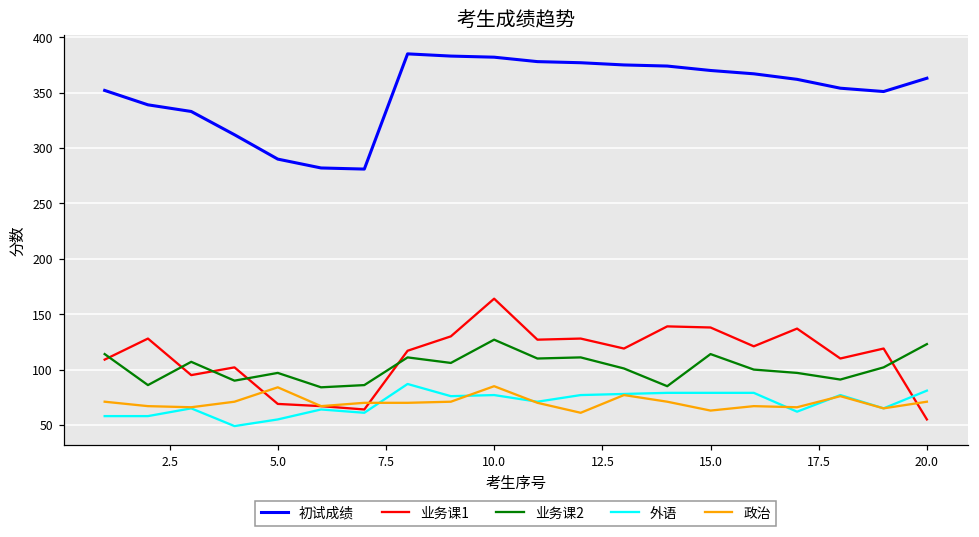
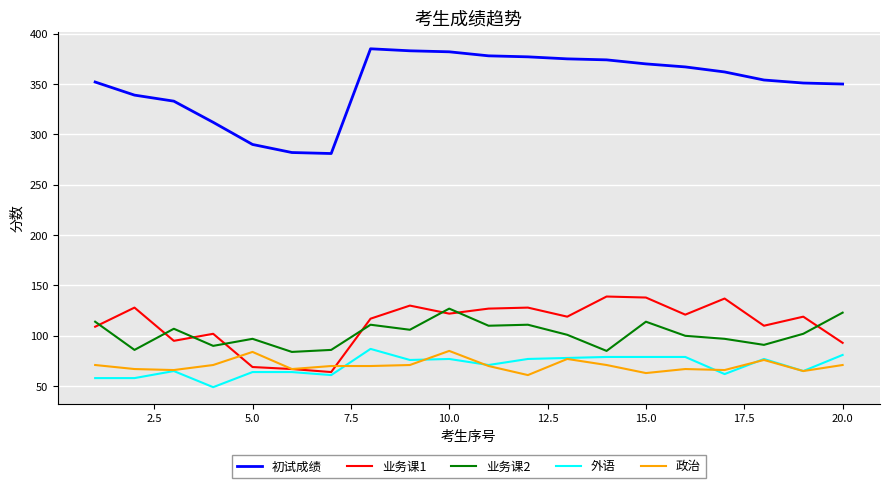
  {
    "初试成绩": {
      "5.0": 290,
      "10.0": 382,
      "15.0": 370,
-     "20.0": 363
+     "20.0": 350
    },
    "业务课1": {
      "5.0": 69,
-     "10.0": 164,
+     "10.0": 122,
      "15.0": 138,
-     "20.0": 55
+     "20.0": 93
    },
    "业务课2": {
      "5.0": 97,
      "10.0": 127,
      "15.0": 114,
      "20.0": 123
    },
    "外语": {
-     "5.0": 55,
+     "5.0": 64,
      "10.0": 77,
      "15.0": 79,
      "20.0": 81
    },
    "政治": {
      "5.0": 84,
      "10.0": 85,
      "15.0": 63,
      "20.0": 71
    }
  }
